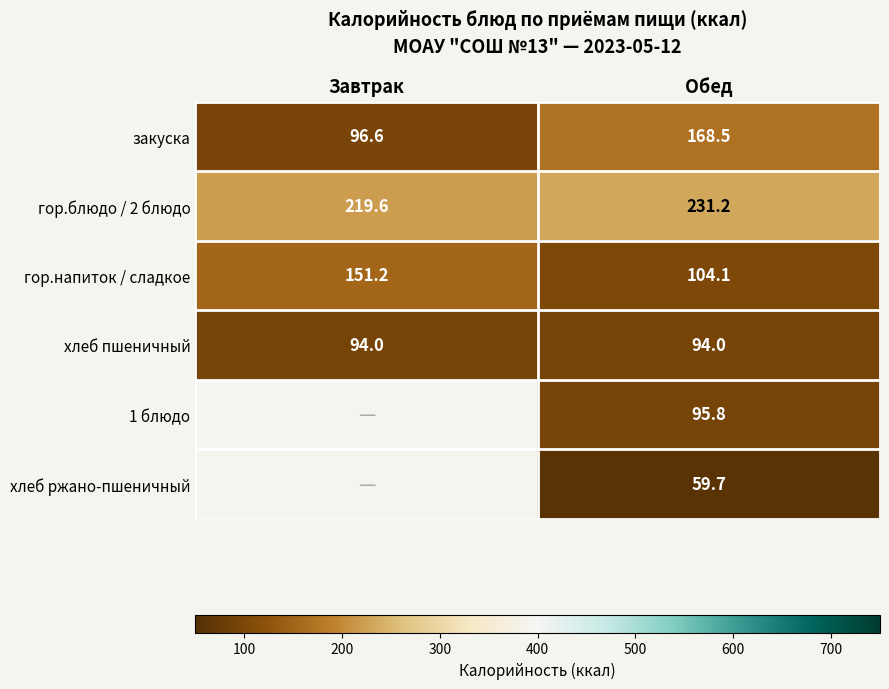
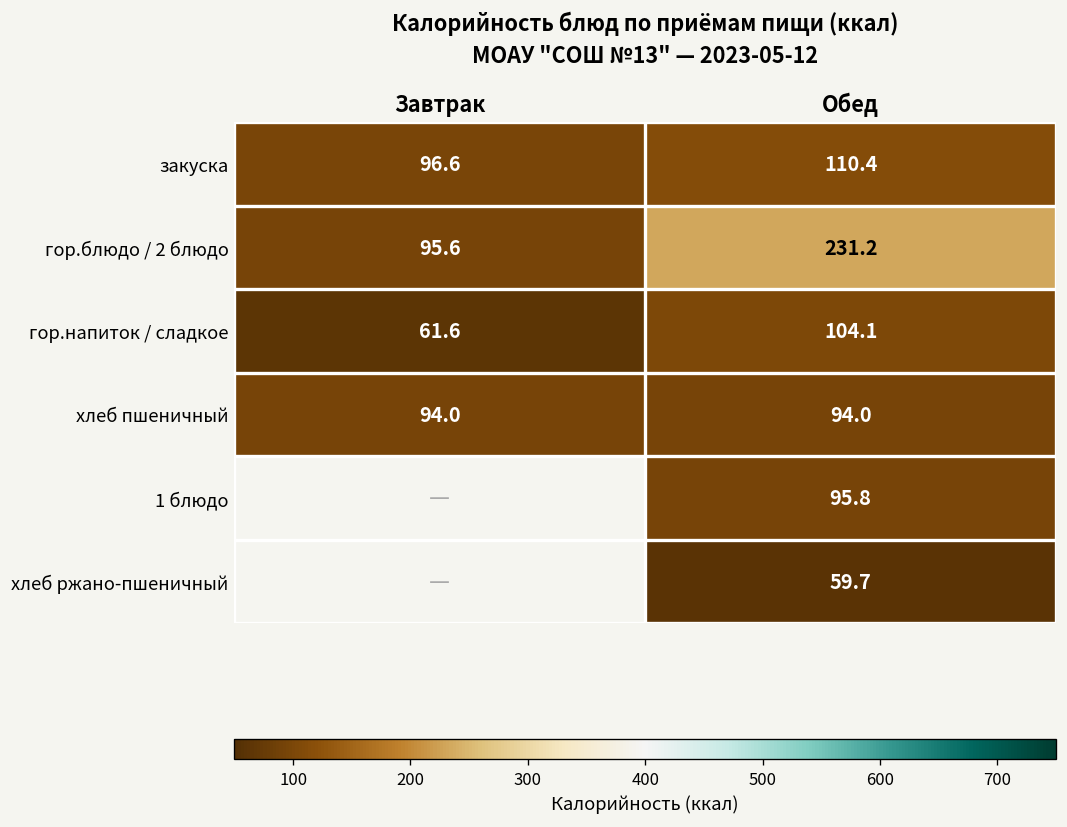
  {
    "закуска": {
      "Завтрак": 96.6,
-     "Обед": 168.5
+     "Обед": 110.4
    },
    "гор.блюдо / 2 блюдо": {
-     "Завтрак": 219.6,
+     "Завтрак": 95.6,
      "Обед": 231.2
    },
    "гор.напиток / сладкое": {
-     "Завтрак": 151.2,
+     "Завтрак": 61.6,
      "Обед": 104.1
    },
    "хлеб пшеничный": {
      "Завтрак": 94.0,
      "Обед": 94.0
    },
    "1 блюдо": {
      "Обед": 95.8
    },
    "хлеб ржано-пшеничный": {
      "Обед": 59.7
    }
  }
